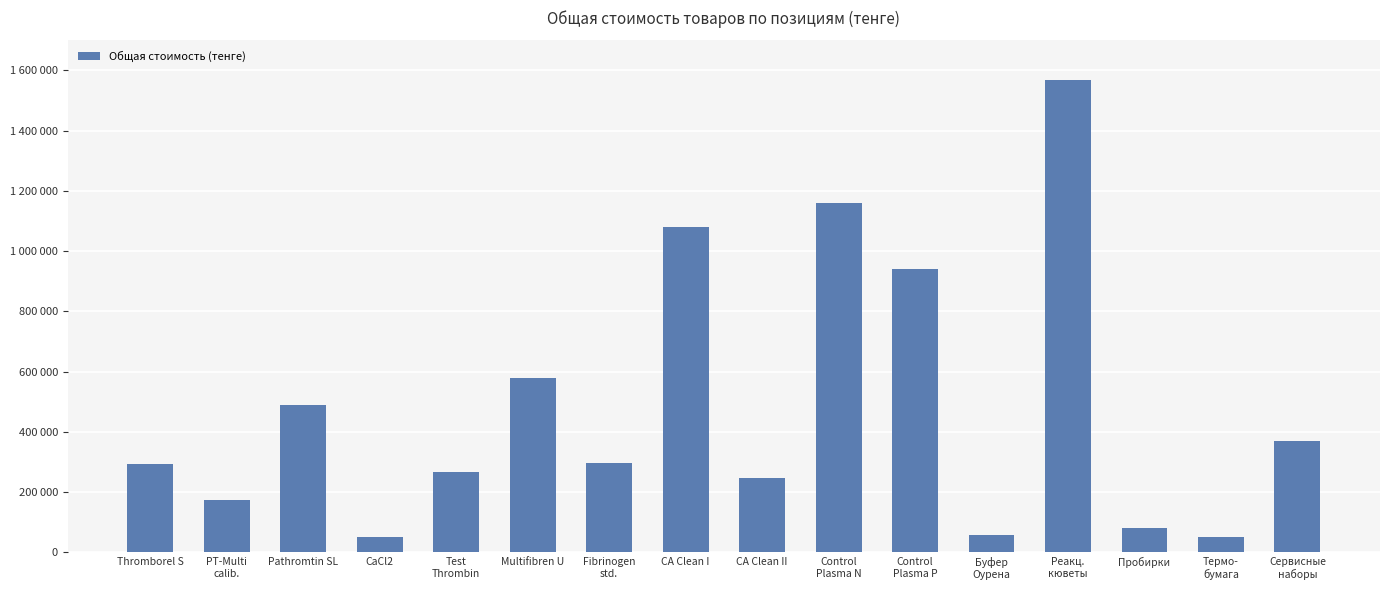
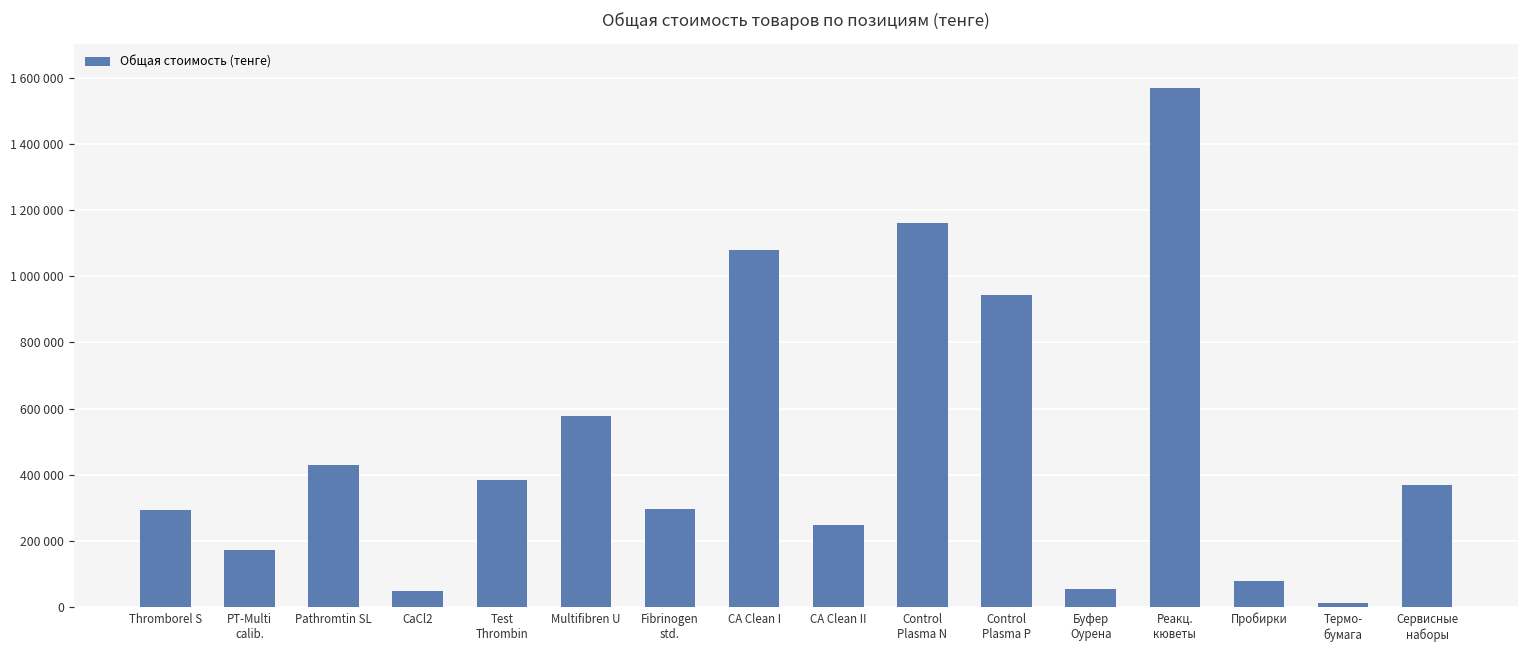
  {
    "Thromborel S": 290000,
    "PT-Multi calib.": 170000,
-   "Pathromtin SL": 490000,
+   "Pathromtin SL": 430000,
    "CaCl2": 50000,
-   "Test Thrombin": 260000,
+   "Test Thrombin": 380000,
    "Multifibren U": 580000,
    "Fibrinogen std.": 300000,
    "CA Clean I": 1080000,
    "CA Clean II": 250000,
    "Control Plasma N": 1160000,
    "Control Plasma P": 940000,
    "Буфер Оурена": 60000,
    "Реакц. кюветы": 1570000,
    "Пробирки": 80000,
-   "Термо- бумага": 50000,
+   "Термо- бумага": 10000,
    "Сервисные наборы": 370000
  }
